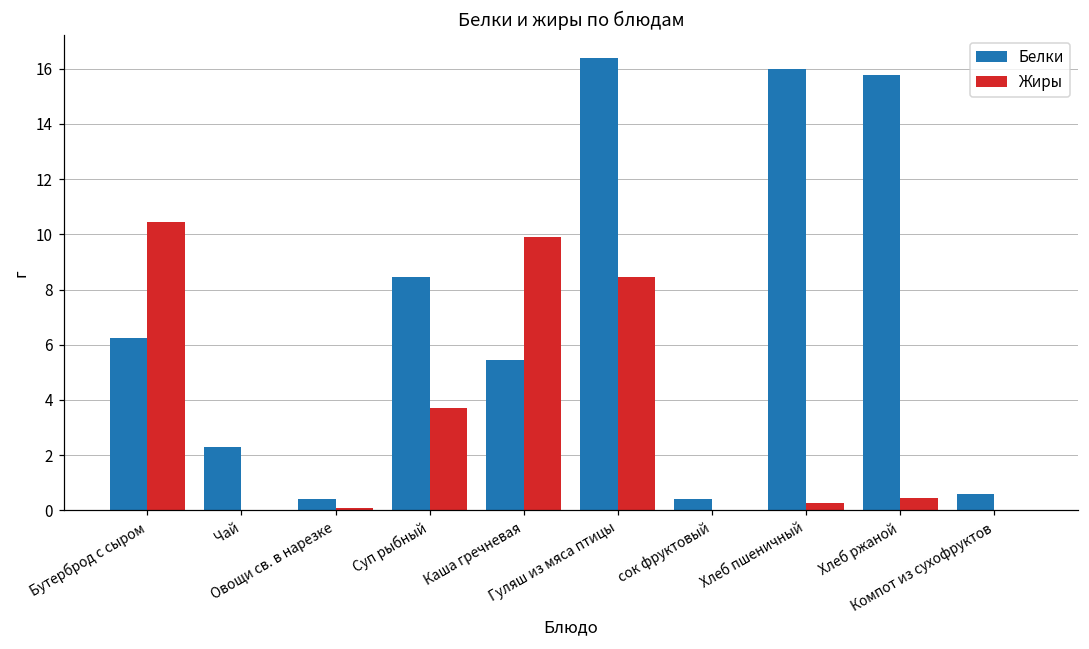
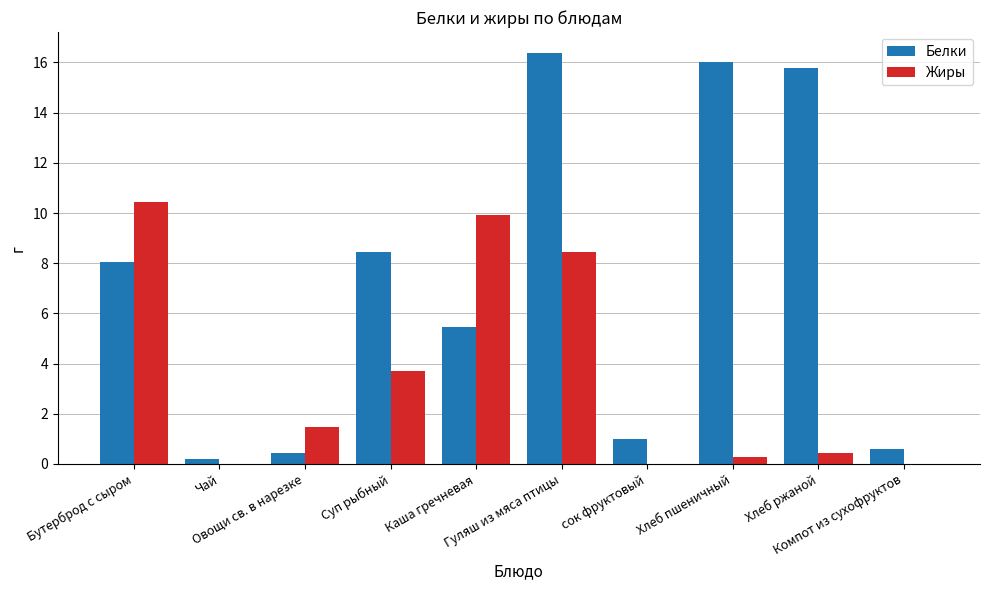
  {
    "Белки": {
-     "Бутерброд с сыром": 6.2,
-     "Чай": 2.3,
+     "Бутерброд с сыром": 8.0,
+     "Чай": 0.2,
      "Овощи св. в нарезке": 0.4,
      "Суп рыбный": 8.4,
      "Каша гречневая": 5.5,
      "Гуляш из мяса птицы": 16.4,
-     "сок фруктовый": 0.4,
+     "сок фруктовый": 1.0,
      "Хлеб пшеничный": 16.0,
      "Хлеб ржаной": 15.8,
      "Компот из сухофруктов": 0.6
    },
    "Жиры": {
      "Бутерброд с сыром": 10.5,
      "Чай": 0.0,
-     "Овощи св. в нарезке": 0.1,
+     "Овощи св. в нарезке": 1.5,
      "Суп рыбный": 3.7,
      "Каша гречневая": 9.9,
      "Гуляш из мяса птицы": 8.4,
      "сок фруктовый": 0.0,
      "Хлеб пшеничный": 0.3,
      "Хлеб ржаной": 0.4,
      "Компот из сухофруктов": 0.0
    }
  }
